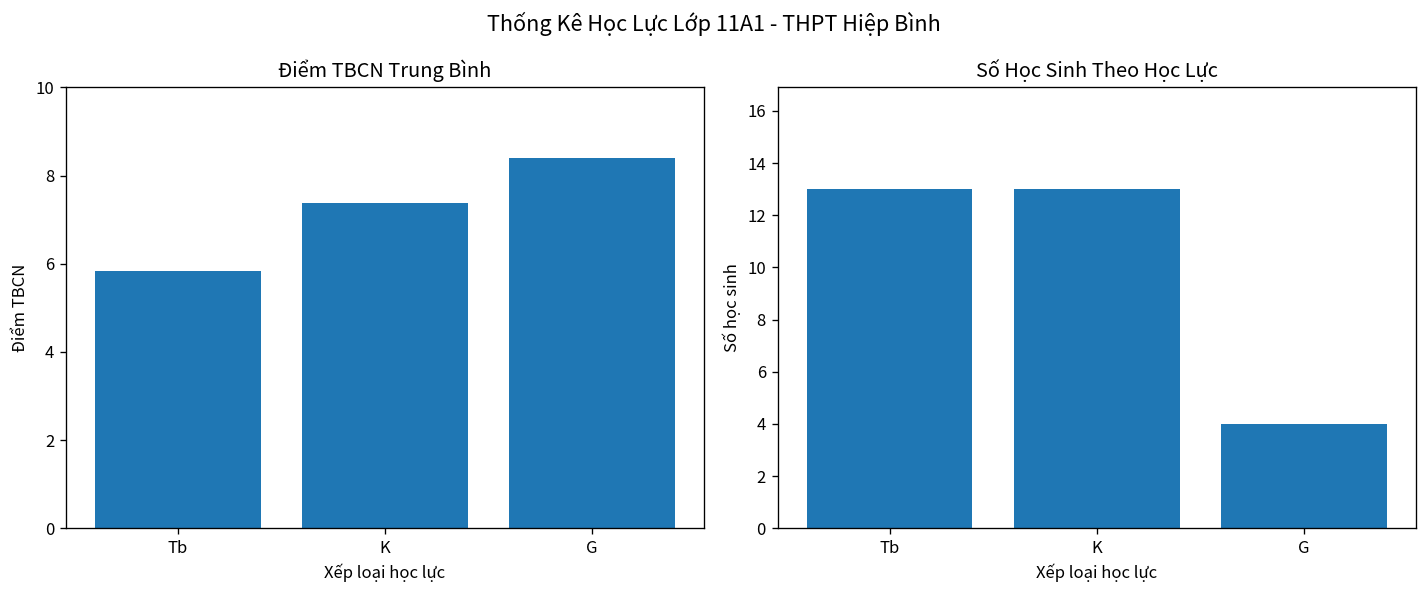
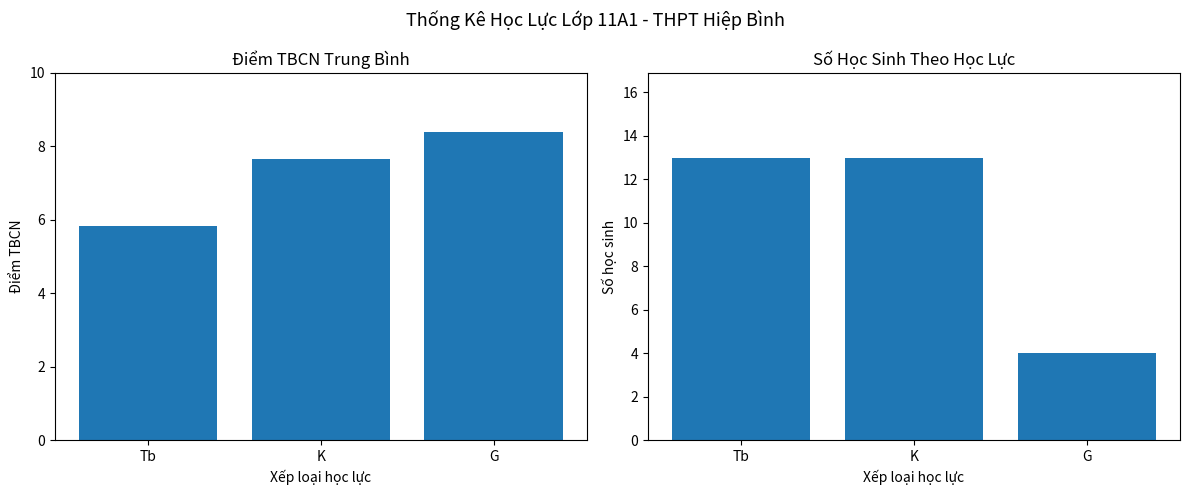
  {
    "Điểm TBCN Trung Bình": {
      "Tb": 5.8,
-     "K": 7.4,
+     "K": 7.7,
      "G": 8.4
    },
    "Số Học Sinh Theo Học Lực": {
      "Tb": 13.0,
      "K": 13.0,
      "G": 4.0
    }
  }
